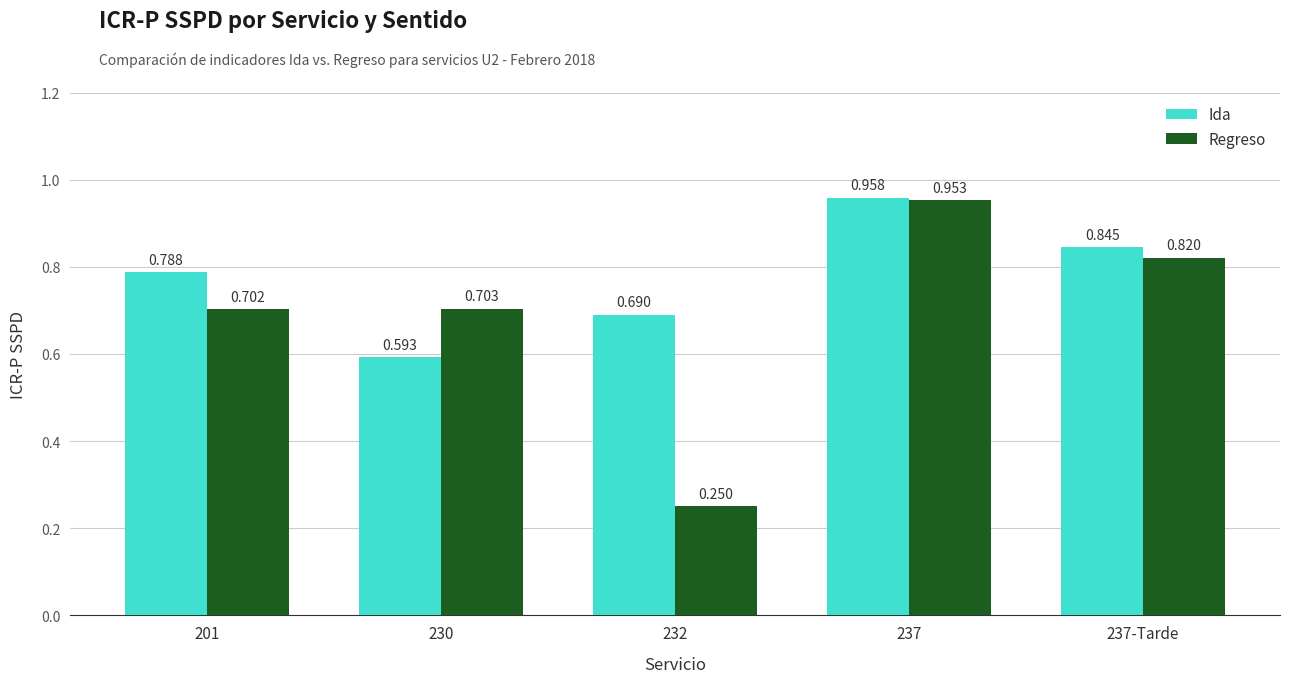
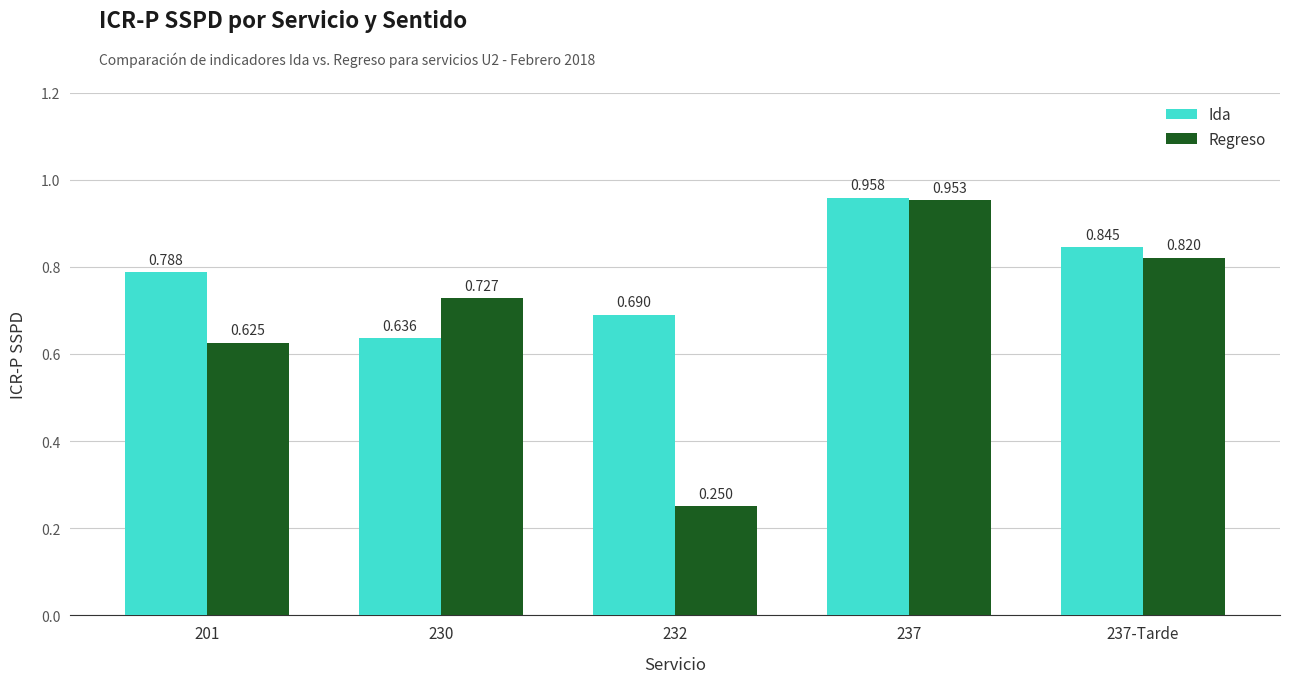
  {
    "Ida": {
      "201": 0.788,
-     "230": 0.593,
+     "230": 0.636,
      "232": 0.690,
      "237": 0.958,
      "237-Tarde": 0.845
    },
    "Regreso": {
-     "201": 0.702,
-     "230": 0.703,
+     "201": 0.625,
+     "230": 0.727,
      "232": 0.250,
      "237": 0.953,
      "237-Tarde": 0.820
    }
  }
